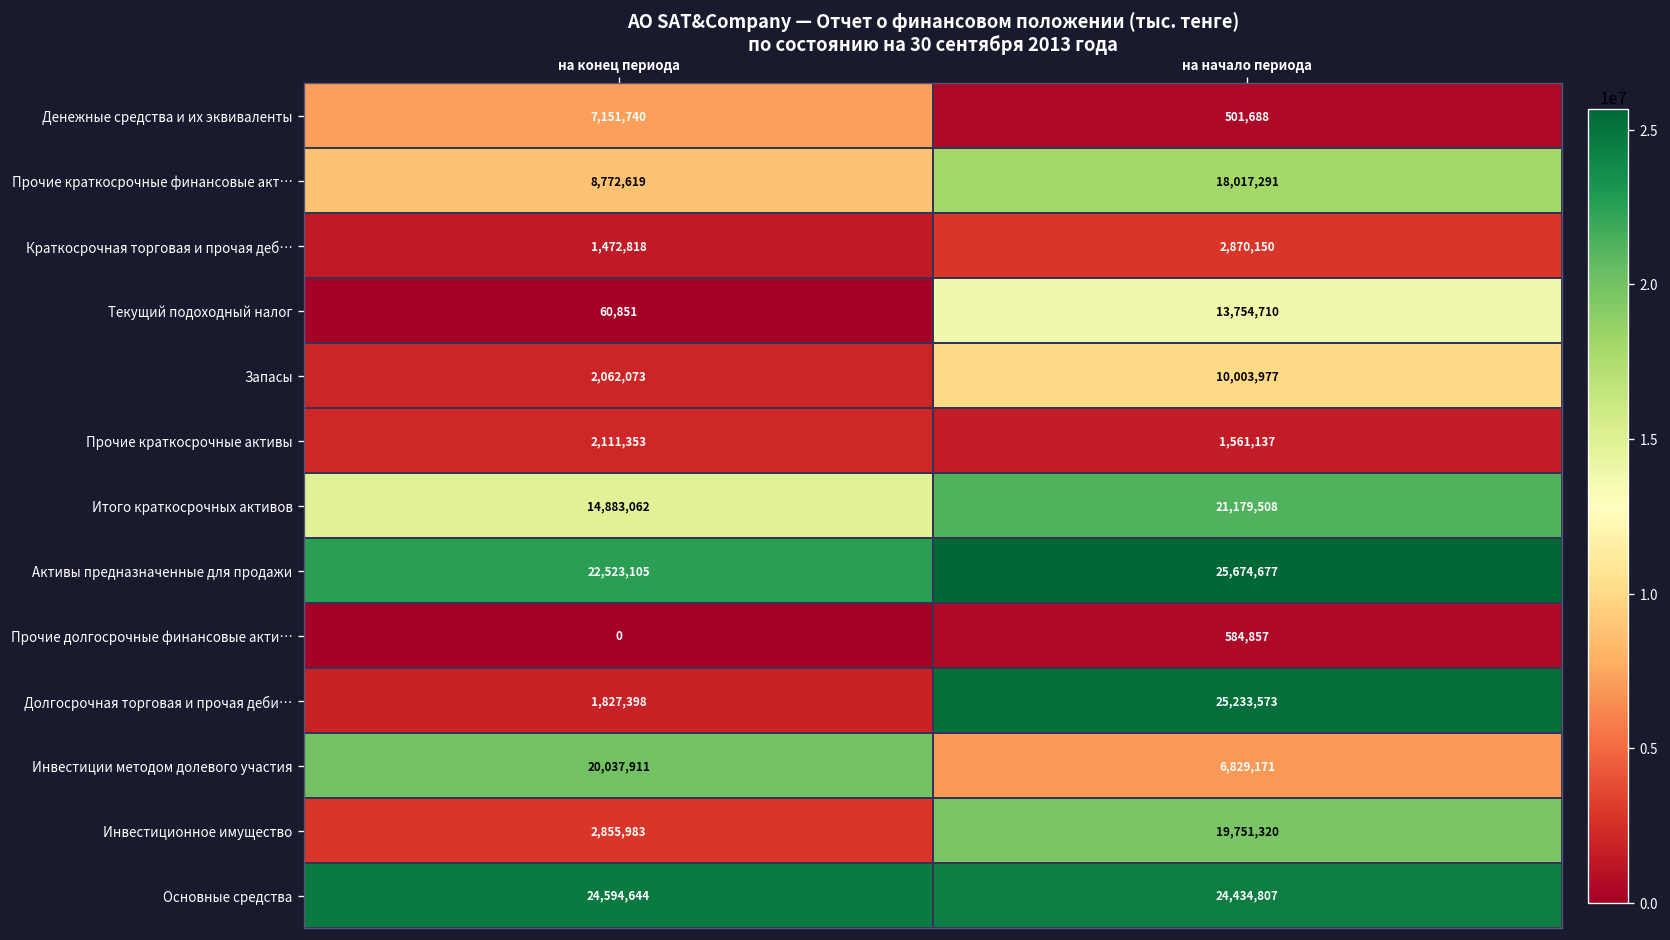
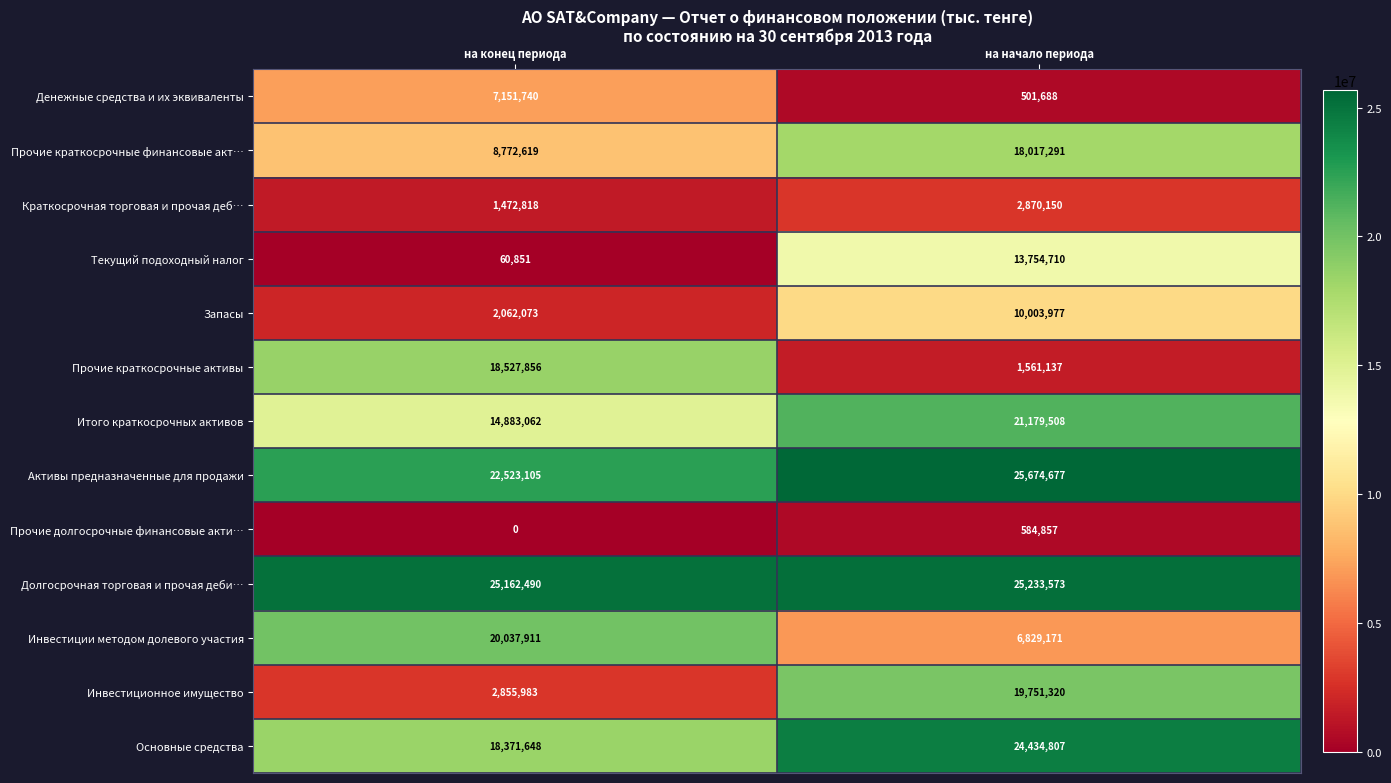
  {
    "Денежные средства и их эквиваленты": {
      "на конец периода": "7,151,740",
      "на начало периода": "501,688"
    },
    "Прочие краткосрочные финансовые акт…": {
      "на конец периода": "8,772,619",
      "на начало периода": "18,017,291"
    },
    "Краткосрочная торговая и прочая деб…": {
      "на конец периода": "1,472,818",
      "на начало периода": "2,870,150"
    },
    "Текущий подоходный налог": {
      "на конец периода": "60,851",
      "на начало периода": "13,754,710"
    },
    "Запасы": {
      "на конец периода": "2,062,073",
      "на начало периода": "10,003,977"
    },
    "Прочие краткосрочные активы": {
-     "на конец периода": "2,111,353",
+     "на конец периода": "18,527,856",
      "на начало периода": "1,561,137"
    },
    "Итого краткосрочных активов": {
      "на конец периода": "14,883,062",
      "на начало периода": "21,179,508"
    },
    "Активы предназначенные для продажи": {
      "на конец периода": "22,523,105",
      "на начало периода": "25,674,677"
    },
    "Прочие долгосрочные финансовые акти…": {
      "на конец периода": "0",
      "на начало периода": "584,857"
    },
    "Долгосрочная торговая и прочая деби…": {
-     "на конец периода": "1,827,398",
+     "на конец периода": "25,162,490",
      "на начало периода": "25,233,573"
    },
    "Инвестиции методом долевого участия": {
      "на конец периода": "20,037,911",
      "на начало периода": "6,829,171"
    },
    "Инвестиционное имущество": {
      "на конец периода": "2,855,983",
      "на начало периода": "19,751,320"
    },
    "Основные средства": {
-     "на конец периода": "24,594,644",
+     "на конец периода": "18,371,648",
      "на начало периода": "24,434,807"
    }
  }
